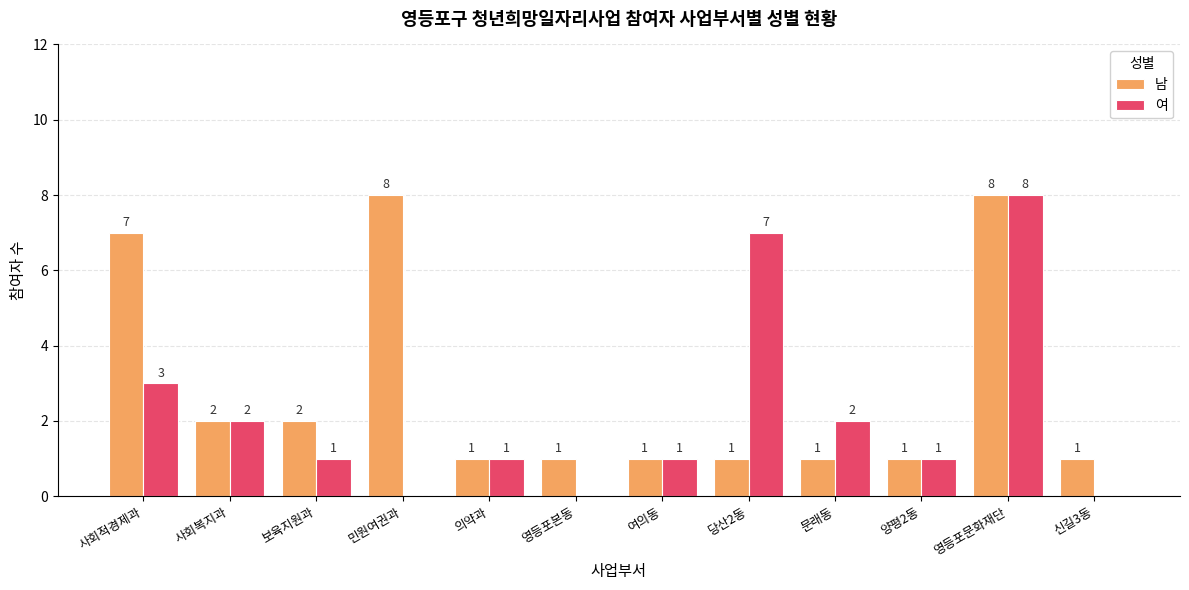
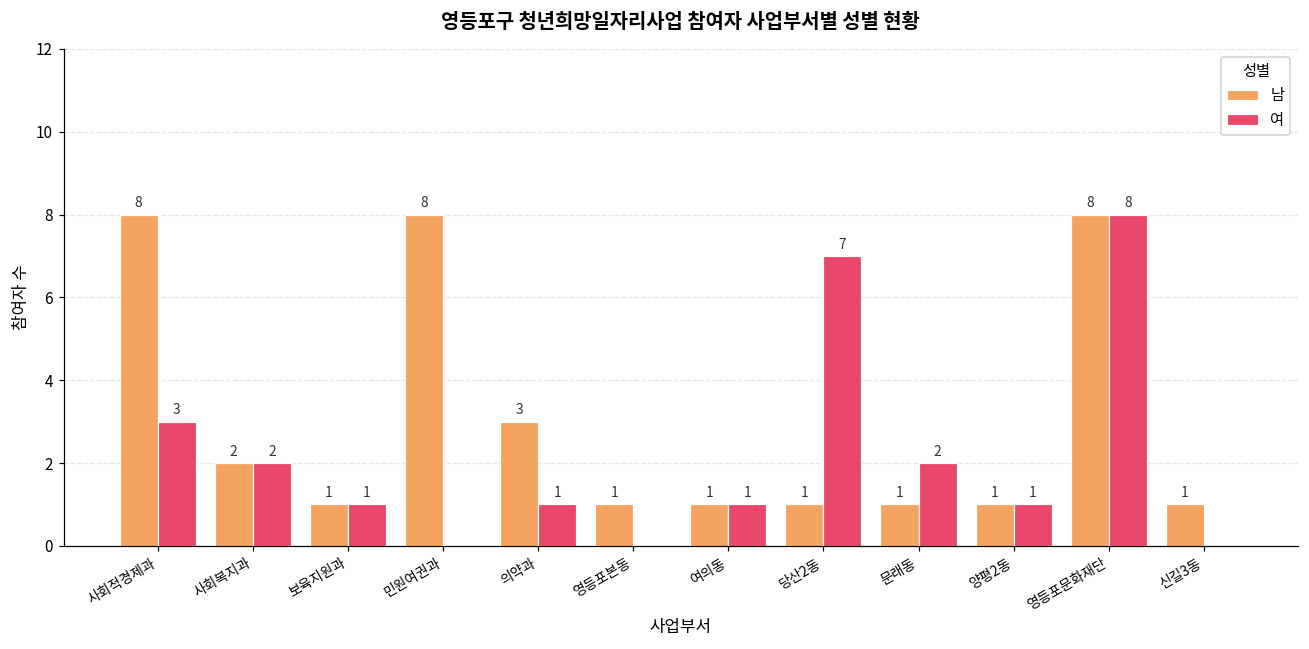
  {
    "남": {
-     "사회적경제과": 7,
+     "사회적경제과": 8,
      "사회복지과": 2,
-     "보육지원과": 2,
+     "보육지원과": 1,
      "민원여권과": 8,
-     "의약과": 1,
+     "의약과": 3,
      "영등포본동": 1,
      "여의동": 1,
      "당산2동": 1,
      "문래동": 1,
      "양평2동": 1,
      "영등포문화재단": 8,
      "신길3동": 1
    },
    "여": {
      "사회적경제과": 3,
      "사회복지과": 2,
      "보육지원과": 1,
      "의약과": 1,
      "여의동": 1,
      "당산2동": 7,
      "문래동": 2,
      "양평2동": 1,
      "영등포문화재단": 8
    }
  }
